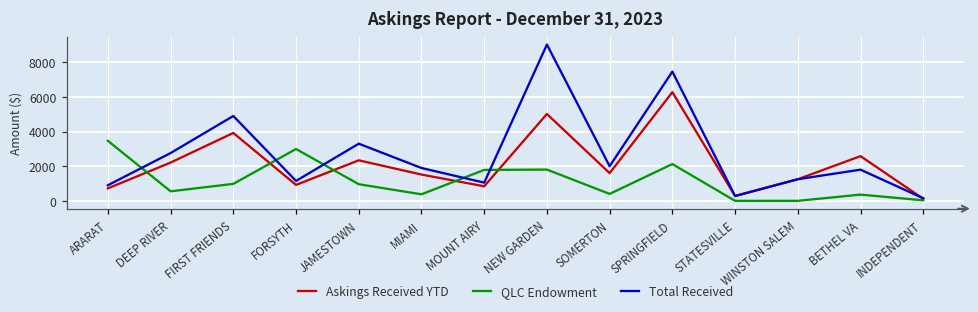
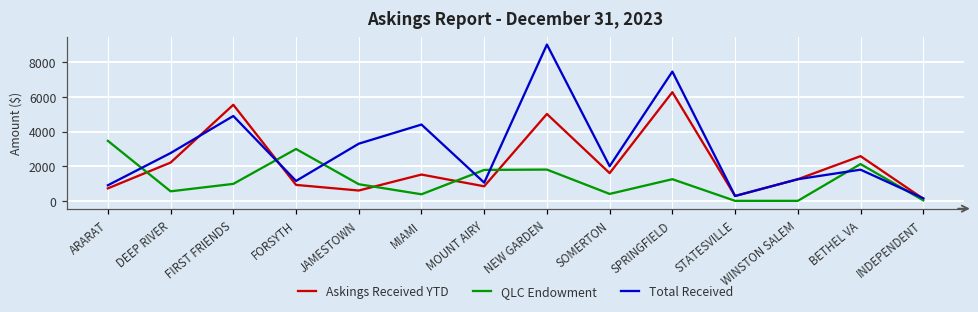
  {
    "Askings Received YTD": {
      "ARARAT": 700,
      "DEEP RIVER": 2200,
-     "FIRST FRIENDS": 3900,
+     "FIRST FRIENDS": 5500,
      "FORSYTH": 900,
-     "JAMESTOWN": 2300,
+     "JAMESTOWN": 600,
      "MIAMI": 1500,
      "MOUNT AIRY": 800,
      "NEW GARDEN": 5000,
      "SOMERTON": 1600,
      "SPRINGFIELD": 6300,
      "BETHEL VA": 2600
    },
    "QLC Endowment": {
      "ARARAT": 3500,
      "DEEP RIVER": 600,
      "FIRST FRIENDS": 1000,
      "FORSYTH": 3000,
      "JAMESTOWN": 1000,
      "MIAMI": 400,
      "MOUNT AIRY": 1800,
      "NEW GARDEN": 1800,
      "SOMERTON": 400,
-     "SPRINGFIELD": 2100,
+     "SPRINGFIELD": 1300,
      "STATESVILLE": 0,
      "WINSTON SALEM": 0,
-     "BETHEL VA": 400
+     "BETHEL VA": 2100
    },
    "Total Received": {
      "ARARAT": 900,
      "DEEP RIVER": 2800,
      "FIRST FRIENDS": 4900,
      "FORSYTH": 1200,
      "JAMESTOWN": 3300,
-     "MIAMI": 1900,
+     "MIAMI": 4400,
      "MOUNT AIRY": 1100,
      "NEW GARDEN": 9000,
      "SOMERTON": 2000,
      "SPRINGFIELD": 7500,
      "BETHEL VA": 1800
    }
  }
